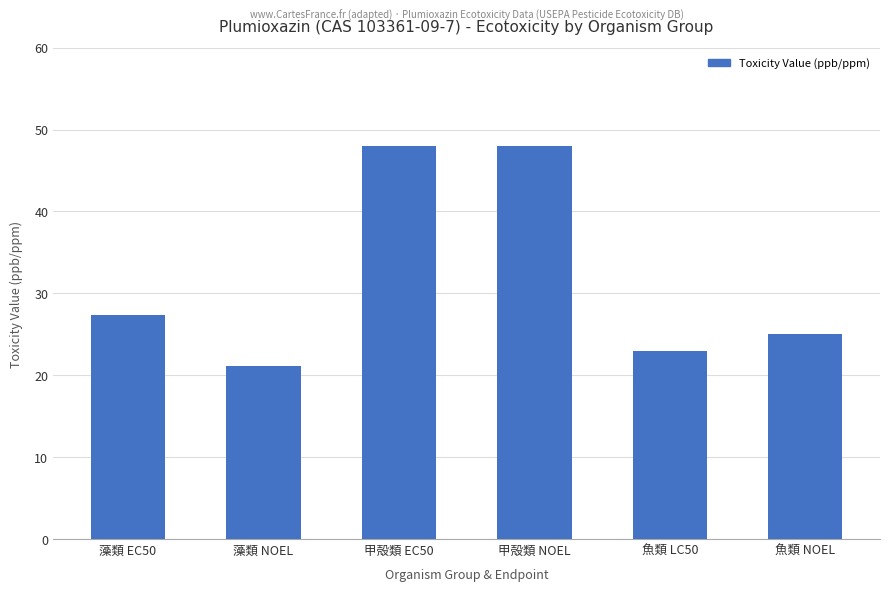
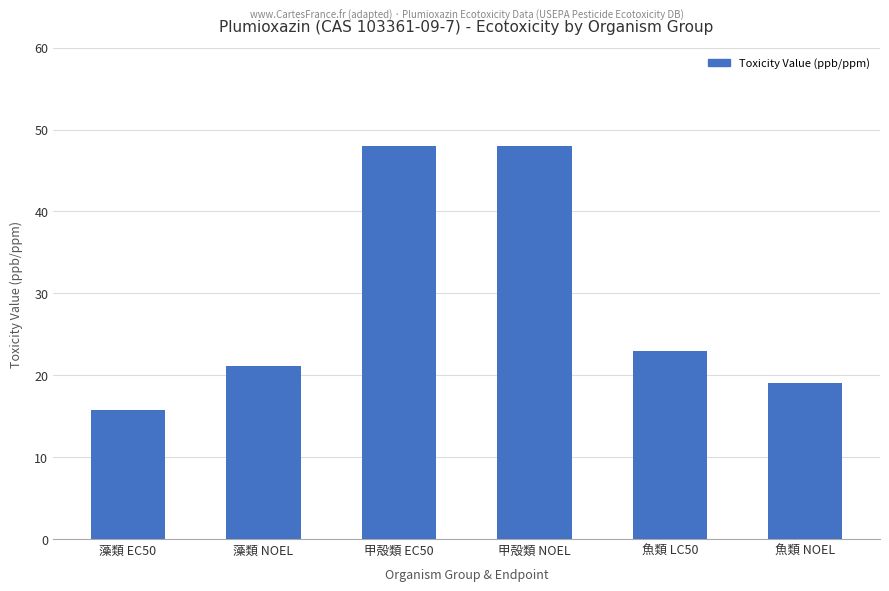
  {
-   "藻類 EC50": 27,
+   "藻類 EC50": 16,
    "藻類 NOEL": 21,
    "甲殻類 EC50": 48,
    "甲殻類 NOEL": 48,
    "魚類 LC50": 23,
-   "魚類 NOEL": 25
+   "魚類 NOEL": 19
  }
